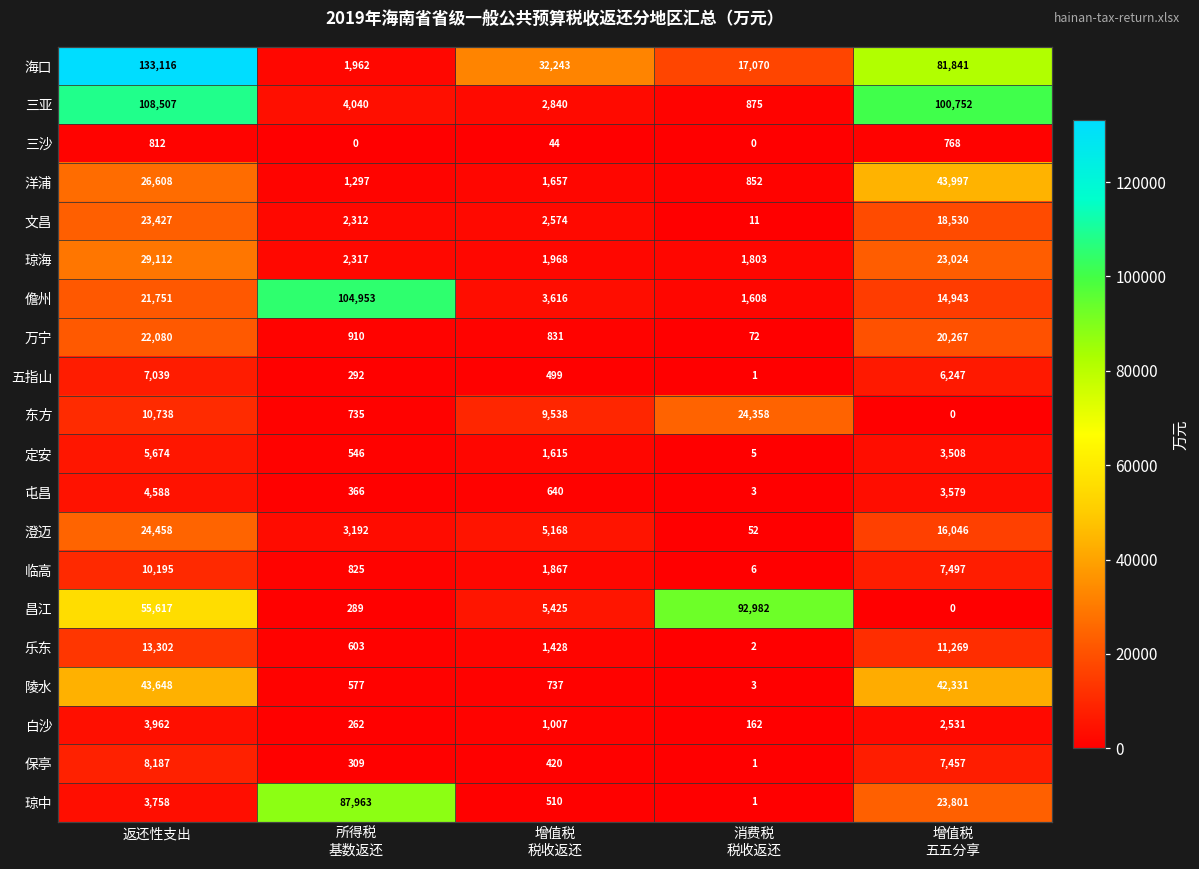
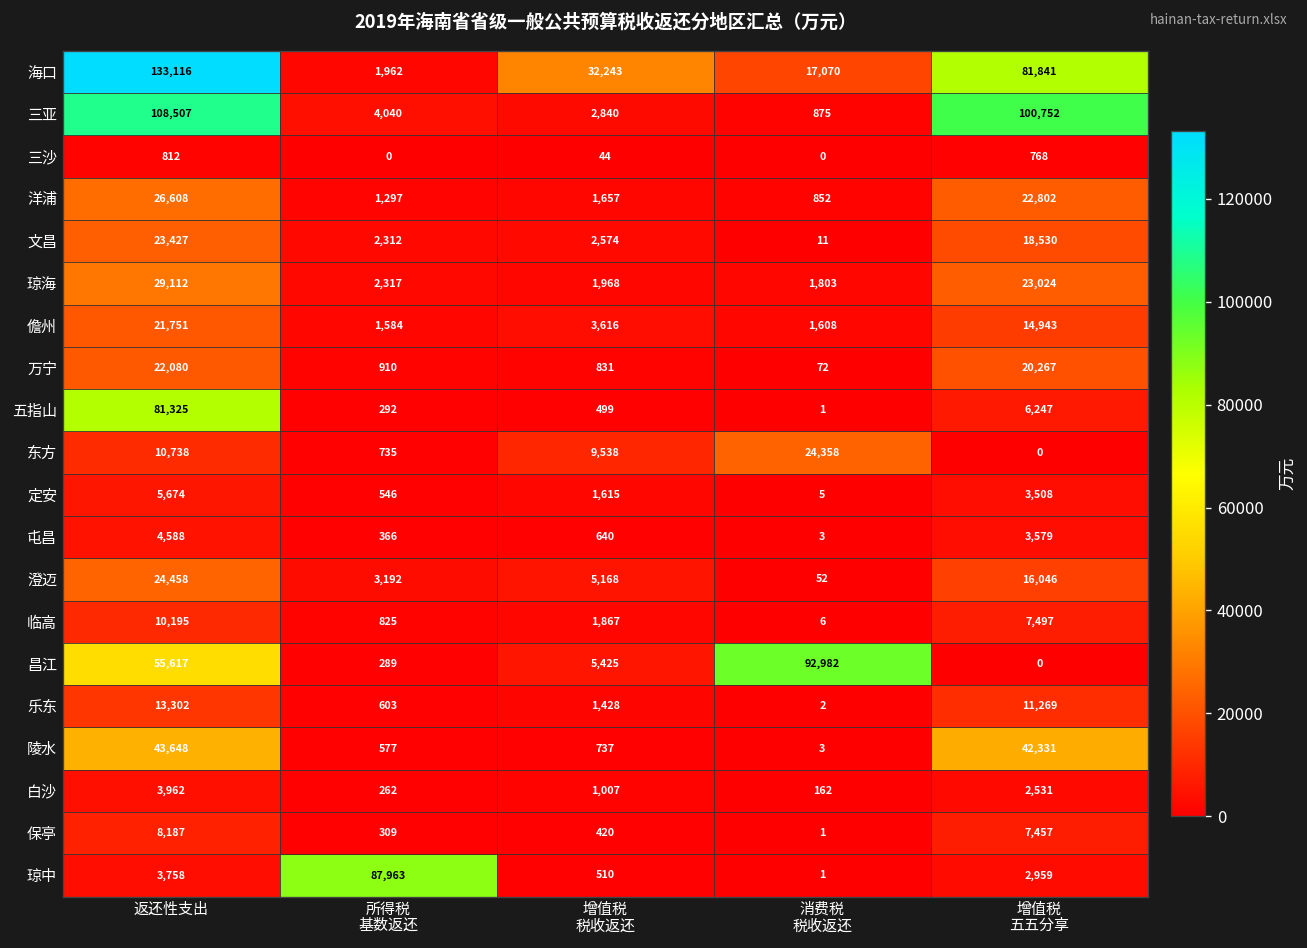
  {
    "海口": {
      "返还性支出": "133,116",
      "所得税 基数返还": "1,962",
      "增值税 税收返还": "32,243",
      "消费税 税收返还": "17,070",
      "增值税 五五分享": "81,841"
    },
    "三亚": {
      "返还性支出": "108,507",
      "所得税 基数返还": "4,040",
      "增值税 税收返还": "2,840",
      "消费税 税收返还": "875",
      "增值税 五五分享": "100,752"
    },
    "三沙": {
      "返还性支出": "812",
      "所得税 基数返还": "0",
      "增值税 税收返还": "44",
      "消费税 税收返还": "0",
      "增值税 五五分享": "768"
    },
    "洋浦": {
      "返还性支出": "26,608",
      "所得税 基数返还": "1,297",
      "增值税 税收返还": "1,657",
      "消费税 税收返还": "852",
-     "增值税 五五分享": "43,997"
+     "增值税 五五分享": "22,802"
    },
    "文昌": {
      "返还性支出": "23,427",
      "所得税 基数返还": "2,312",
      "增值税 税收返还": "2,574",
      "消费税 税收返还": "11",
      "增值税 五五分享": "18,530"
    },
    "琼海": {
      "返还性支出": "29,112",
      "所得税 基数返还": "2,317",
      "增值税 税收返还": "1,968",
      "消费税 税收返还": "1,803",
      "增值税 五五分享": "23,024"
    },
    "儋州": {
      "返还性支出": "21,751",
-     "所得税 基数返还": "104,953",
+     "所得税 基数返还": "1,584",
      "增值税 税收返还": "3,616",
      "消费税 税收返还": "1,608",
      "增值税 五五分享": "14,943"
    },
    "万宁": {
      "返还性支出": "22,080",
      "所得税 基数返还": "910",
      "增值税 税收返还": "831",
      "消费税 税收返还": "72",
      "增值税 五五分享": "20,267"
    },
    "五指山": {
-     "返还性支出": "7,039",
+     "返还性支出": "81,325",
      "所得税 基数返还": "292",
      "增值税 税收返还": "499",
      "消费税 税收返还": "1",
      "增值税 五五分享": "6,247"
    },
    "东方": {
      "返还性支出": "10,738",
      "所得税 基数返还": "735",
      "增值税 税收返还": "9,538",
      "消费税 税收返还": "24,358",
      "增值税 五五分享": "0"
    },
    "定安": {
      "返还性支出": "5,674",
      "所得税 基数返还": "546",
      "增值税 税收返还": "1,615",
      "消费税 税收返还": "5",
      "增值税 五五分享": "3,508"
    },
    "屯昌": {
      "返还性支出": "4,588",
      "所得税 基数返还": "366",
      "增值税 税收返还": "640",
      "消费税 税收返还": "3",
      "增值税 五五分享": "3,579"
    },
    "澄迈": {
      "返还性支出": "24,458",
      "所得税 基数返还": "3,192",
      "增值税 税收返还": "5,168",
      "消费税 税收返还": "52",
      "增值税 五五分享": "16,046"
    },
    "临高": {
      "返还性支出": "10,195",
      "所得税 基数返还": "825",
      "增值税 税收返还": "1,867",
      "消费税 税收返还": "6",
      "增值税 五五分享": "7,497"
    },
    "昌江": {
      "返还性支出": "55,617",
      "所得税 基数返还": "289",
      "增值税 税收返还": "5,425",
      "消费税 税收返还": "92,982",
      "增值税 五五分享": "0"
    },
    "乐东": {
      "返还性支出": "13,302",
      "所得税 基数返还": "603",
      "增值税 税收返还": "1,428",
      "消费税 税收返还": "2",
      "增值税 五五分享": "11,269"
    },
    "陵水": {
      "返还性支出": "43,648",
      "所得税 基数返还": "577",
      "增值税 税收返还": "737",
      "消费税 税收返还": "3",
      "增值税 五五分享": "42,331"
    },
    "白沙": {
      "返还性支出": "3,962",
      "所得税 基数返还": "262",
      "增值税 税收返还": "1,007",
      "消费税 税收返还": "162",
      "增值税 五五分享": "2,531"
    },
    "保亭": {
      "返还性支出": "8,187",
      "所得税 基数返还": "309",
      "增值税 税收返还": "420",
      "消费税 税收返还": "1",
      "增值税 五五分享": "7,457"
    },
    "琼中": {
      "返还性支出": "3,758",
      "所得税 基数返还": "87,963",
      "增值税 税收返还": "510",
      "消费税 税收返还": "1",
-     "增值税 五五分享": "23,801"
+     "增值税 五五分享": "2,959"
    }
  }
